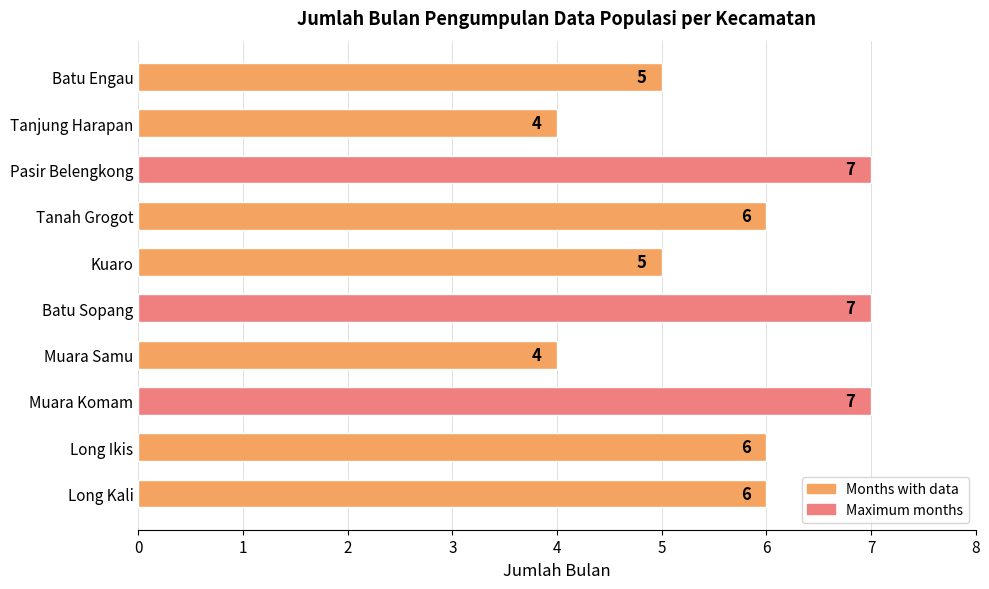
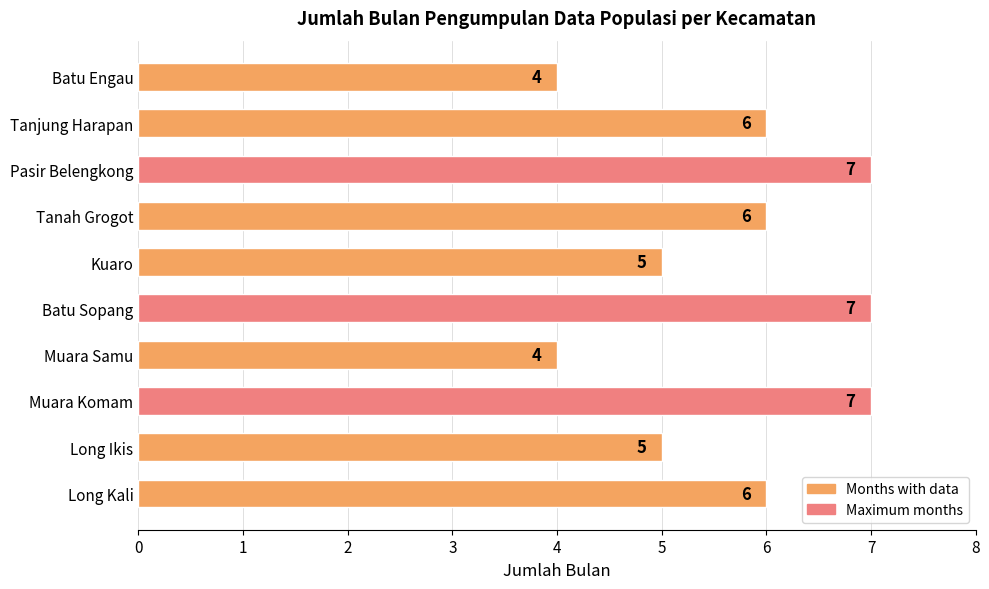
  {
-   "Batu Engau": 5,
-   "Tanjung Harapan": 4,
+   "Batu Engau": 4,
+   "Tanjung Harapan": 6,
    "Pasir Belengkong": 7,
    "Tanah Grogot": 6,
    "Kuaro": 5,
    "Batu Sopang": 7,
    "Muara Samu": 4,
    "Muara Komam": 7,
-   "Long Ikis": 6,
+   "Long Ikis": 5,
    "Long Kali": 6
  }
